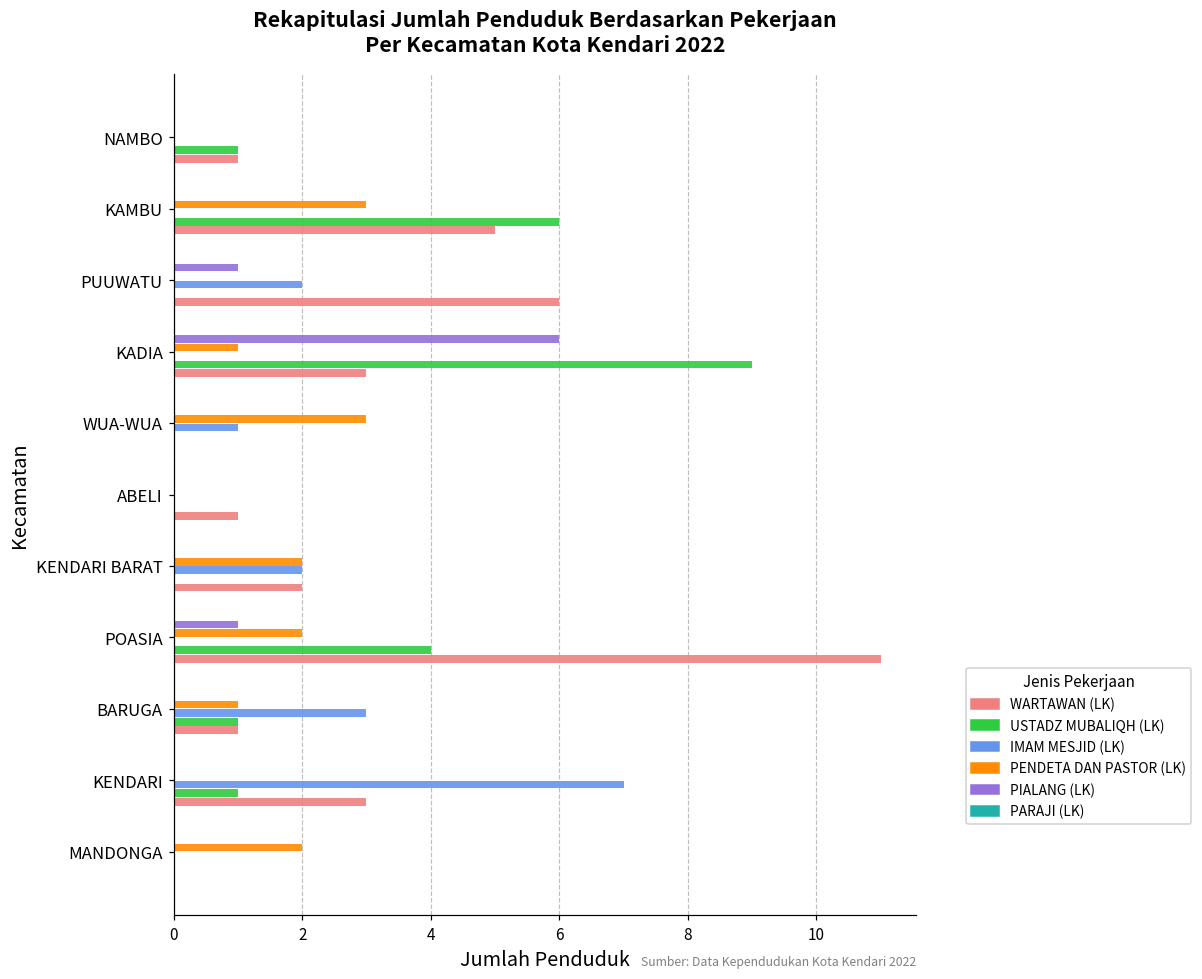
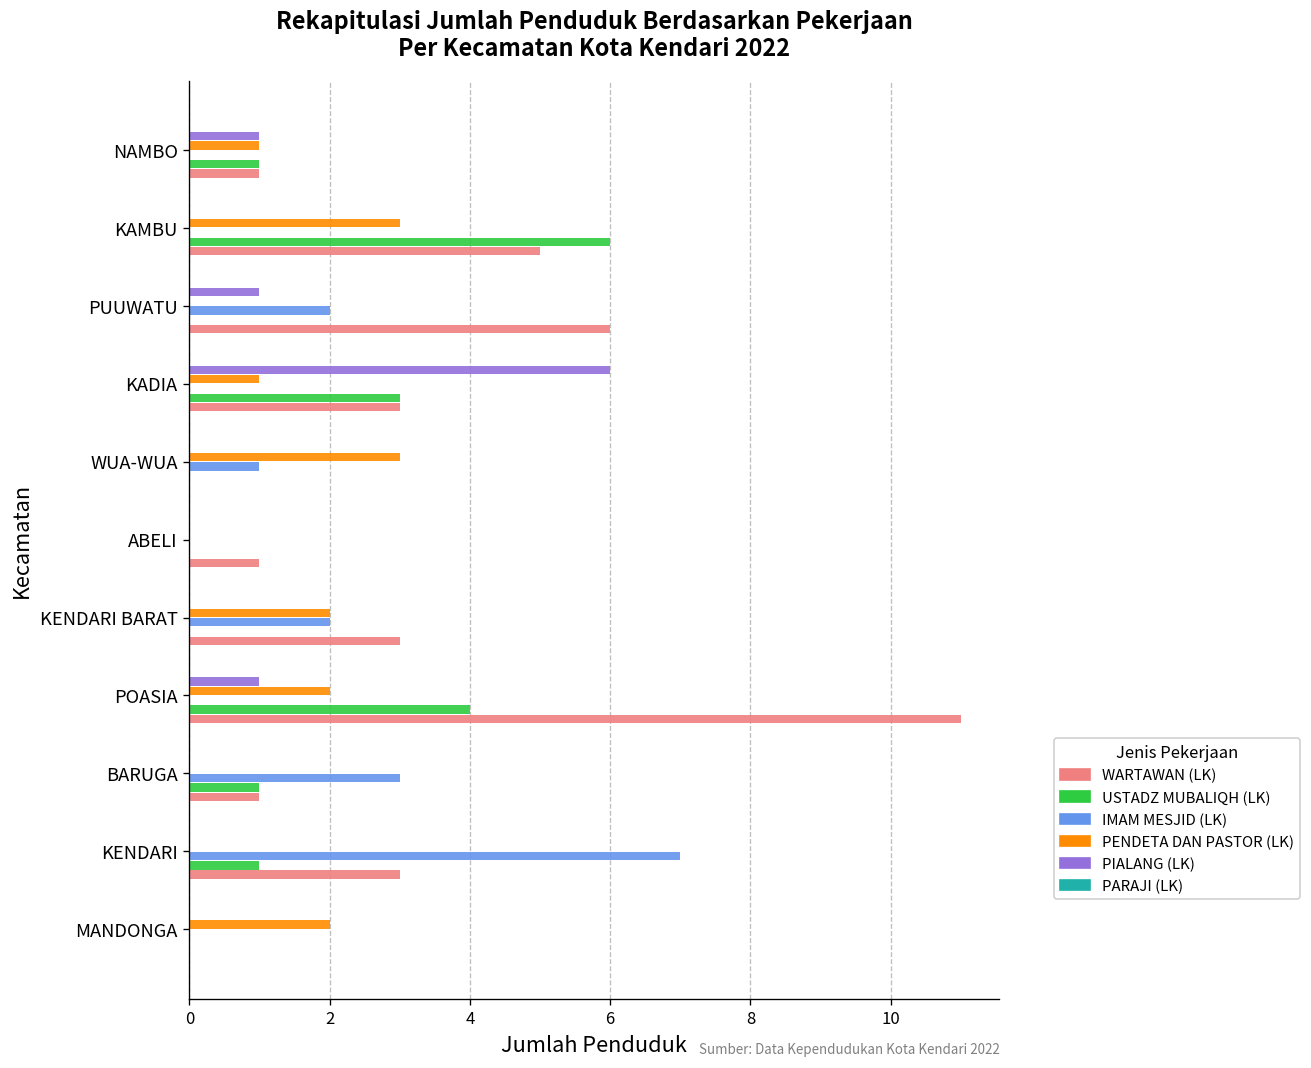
  {
    "WARTAWAN (LK)": {
      "NAMBO": 1,
      "KAMBU": 5,
      "PUUWATU": 6,
      "KADIA": 3,
      "WUA-WUA": 0,
      "ABELI": 1,
-     "KENDARI BARAT": 2,
+     "KENDARI BARAT": 3,
      "POASIA": 11,
      "BARUGA": 1,
      "KENDARI": 3,
      "MANDONGA": 0
    },
    "USTADZ MUBALIQH (LK)": {
      "NAMBO": 1,
      "KAMBU": 6,
      "PUUWATU": 0,
-     "KADIA": 9,
+     "KADIA": 3,
      "WUA-WUA": 0,
      "ABELI": 0,
      "KENDARI BARAT": 0,
      "POASIA": 4,
      "BARUGA": 1,
      "KENDARI": 1,
      "MANDONGA": 0
    },
    "IMAM MESJID (LK)": {
      "NAMBO": 0,
      "KAMBU": 0,
      "PUUWATU": 2,
      "KADIA": 0,
      "WUA-WUA": 1,
      "ABELI": 0,
      "KENDARI BARAT": 2,
      "POASIA": 0,
      "BARUGA": 3,
      "KENDARI": 7,
      "MANDONGA": 0
    },
    "PENDETA DAN PASTOR (LK)": {
-     "NAMBO": 0,
+     "NAMBO": 1,
      "KAMBU": 3,
      "PUUWATU": 0,
      "KADIA": 1,
      "WUA-WUA": 3,
      "ABELI": 0,
      "KENDARI BARAT": 2,
      "POASIA": 2,
-     "BARUGA": 1,
+     "BARUGA": 0,
      "KENDARI": 0,
      "MANDONGA": 2
    },
    "PIALANG (LK)": {
-     "NAMBO": 0,
+     "NAMBO": 1,
      "KAMBU": 0,
      "PUUWATU": 1,
      "KADIA": 6,
      "WUA-WUA": 0,
      "ABELI": 0,
      "KENDARI BARAT": 0,
      "POASIA": 1,
      "BARUGA": 0,
      "KENDARI": 0,
      "MANDONGA": 0
    },
    "PARAJI (LK)": {
      "NAMBO": 0,
      "KAMBU": 0,
      "PUUWATU": 0,
      "KADIA": 0,
      "WUA-WUA": 0,
      "ABELI": 0,
      "KENDARI BARAT": 0,
      "POASIA": 0,
      "BARUGA": 0,
      "KENDARI": 0,
      "MANDONGA": 0
    }
  }
